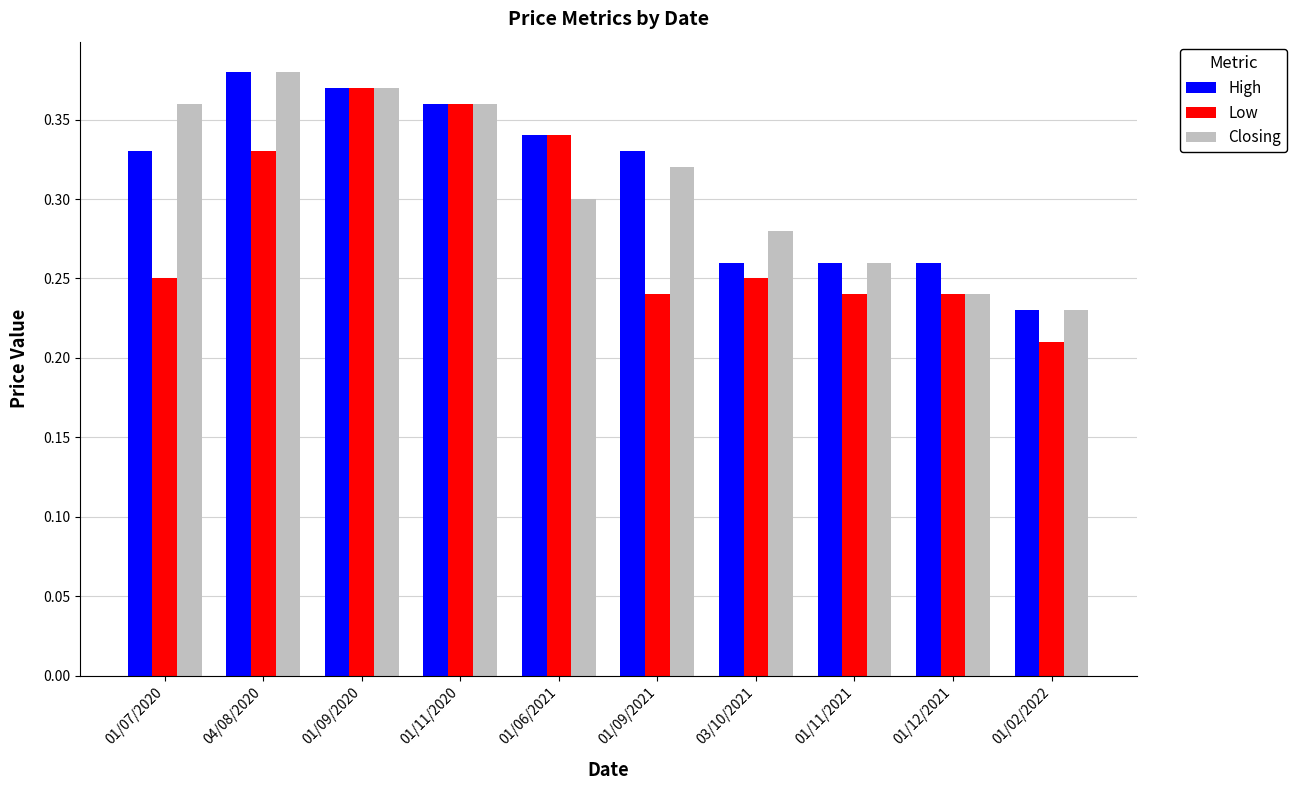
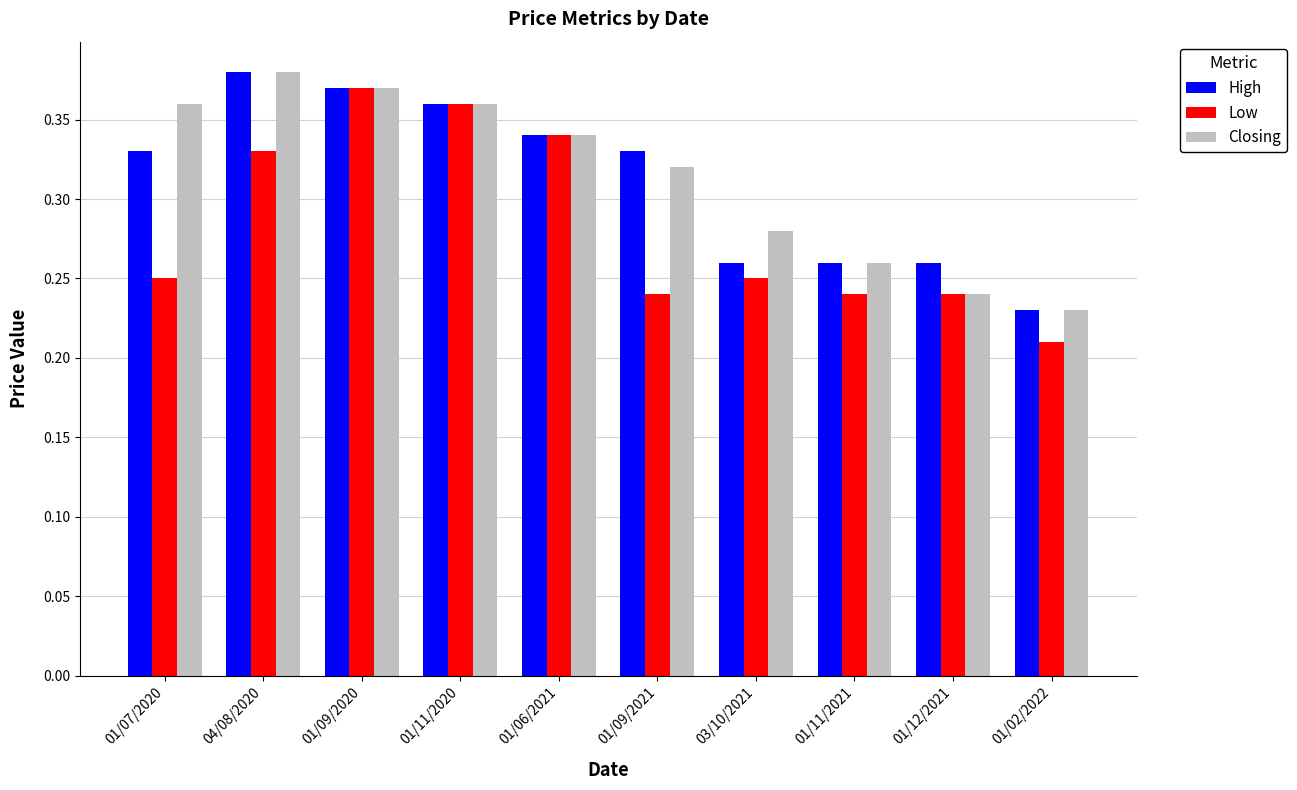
  {
    "High": {
      "01/07/2020": 0.33,
      "04/08/2020": 0.38,
      "01/09/2020": 0.37,
      "01/11/2020": 0.36,
      "01/06/2021": 0.34,
      "01/09/2021": 0.33,
      "03/10/2021": 0.26,
      "01/11/2021": 0.26,
      "01/12/2021": 0.26,
      "01/02/2022": 0.23
    },
    "Low": {
      "01/07/2020": 0.25,
      "04/08/2020": 0.33,
      "01/09/2020": 0.37,
      "01/11/2020": 0.36,
      "01/06/2021": 0.34,
      "01/09/2021": 0.24,
      "03/10/2021": 0.25,
      "01/11/2021": 0.24,
      "01/12/2021": 0.24,
      "01/02/2022": 0.21
    },
    "Closing": {
      "01/07/2020": 0.36,
      "04/08/2020": 0.38,
      "01/09/2020": 0.37,
      "01/11/2020": 0.36,
-     "01/06/2021": 0.30,
+     "01/06/2021": 0.34,
      "01/09/2021": 0.32,
      "03/10/2021": 0.28,
      "01/11/2021": 0.26,
      "01/12/2021": 0.24,
      "01/02/2022": 0.23
    }
  }
